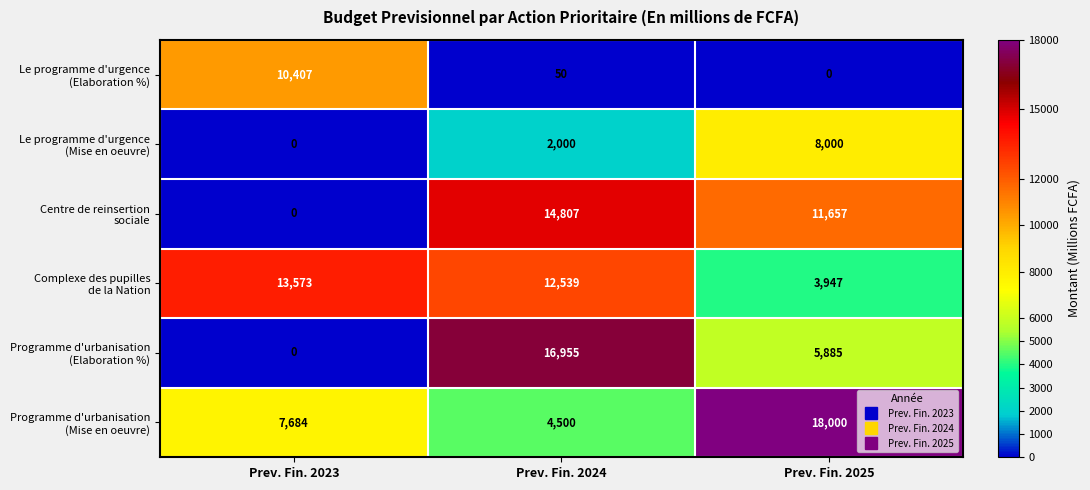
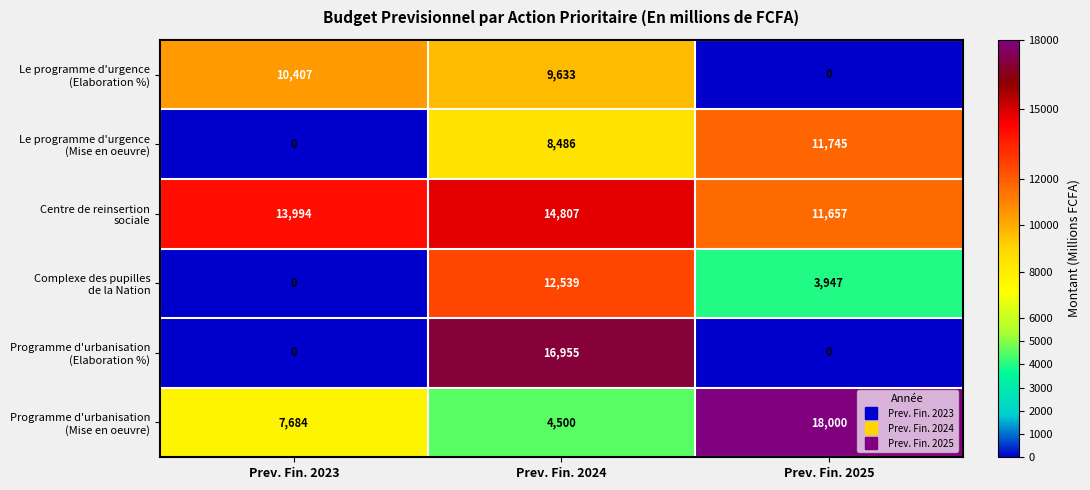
  {
    "Le programme d'urgence (Elaboration %)": {
      "Prev. Fin. 2023": "10,407",
-     "Prev. Fin. 2024": "50",
+     "Prev. Fin. 2024": "9,633",
      "Prev. Fin. 2025": "0"
    },
    "Le programme d'urgence (Mise en oeuvre)": {
      "Prev. Fin. 2023": "0",
-     "Prev. Fin. 2024": "2,000",
-     "Prev. Fin. 2025": "8,000"
+     "Prev. Fin. 2024": "8,486",
+     "Prev. Fin. 2025": "11,745"
    },
    "Centre de reinsertion sociale": {
-     "Prev. Fin. 2023": "0",
+     "Prev. Fin. 2023": "13,994",
      "Prev. Fin. 2024": "14,807",
      "Prev. Fin. 2025": "11,657"
    },
    "Complexe des pupilles de la Nation": {
-     "Prev. Fin. 2023": "13,573",
+     "Prev. Fin. 2023": "0",
      "Prev. Fin. 2024": "12,539",
      "Prev. Fin. 2025": "3,947"
    },
    "Programme d'urbanisation (Elaboration %)": {
      "Prev. Fin. 2023": "0",
      "Prev. Fin. 2024": "16,955",
-     "Prev. Fin. 2025": "5,885"
+     "Prev. Fin. 2025": "0"
    },
    "Programme d'urbanisation (Mise en oeuvre)": {
      "Prev. Fin. 2023": "7,684",
      "Prev. Fin. 2024": "4,500",
      "Prev. Fin. 2025": "18,000"
    }
  }
